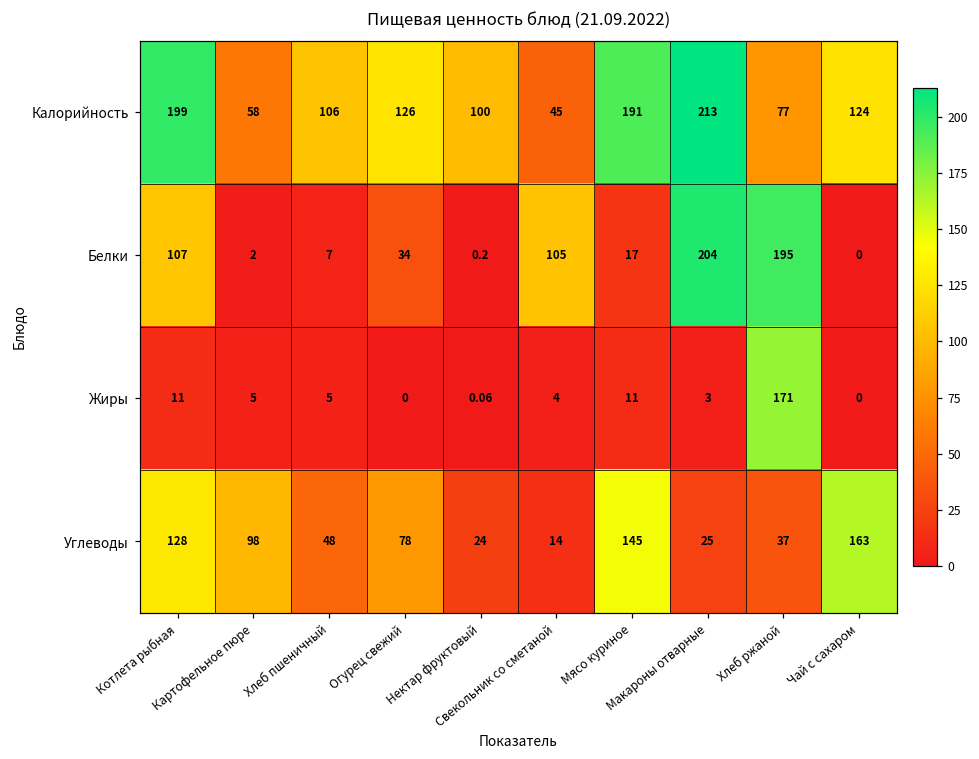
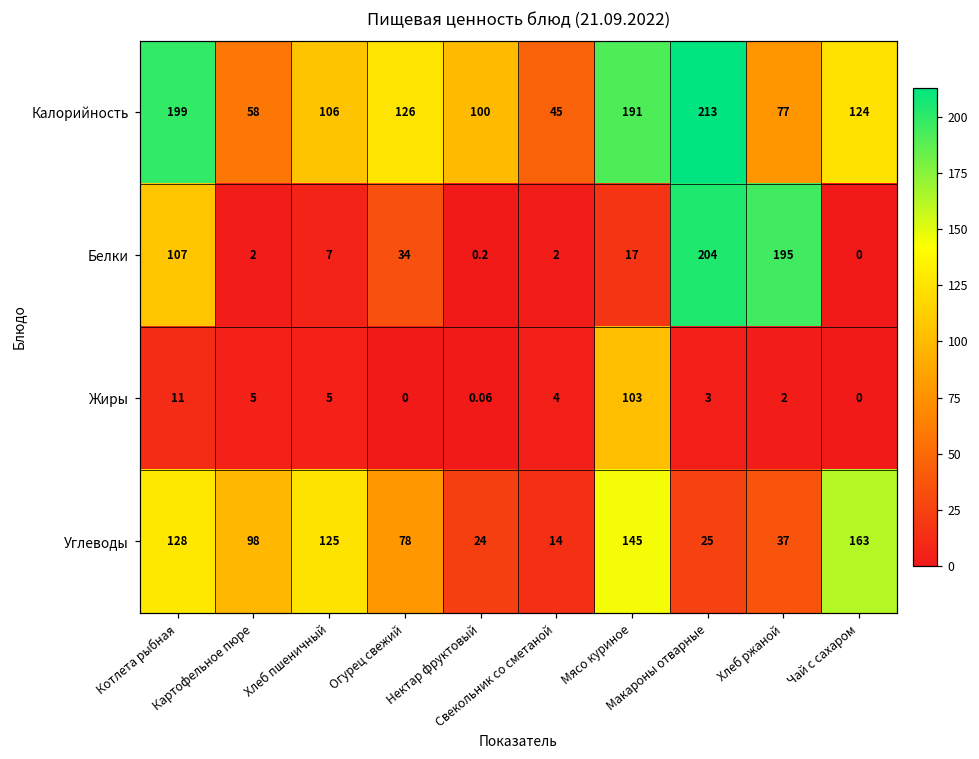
  {
    "Калорийность": {
      "Котлета рыбная": 199,
      "Картофельное пюре": 58,
      "Хлеб пшеничный": 106,
      "Огурец свежий": 126,
      "Нектар фруктовый": 100,
      "Свекольник со сметаной": 45,
      "Мясо куриное": 191,
      "Макароны отварные": 213,
      "Хлеб ржаной": 77,
      "Чай с сахаром": 124
    },
    "Белки": {
      "Котлета рыбная": 107,
      "Картофельное пюре": 2,
      "Хлеб пшеничный": 7,
      "Огурец свежий": 34,
      "Нектар фруктовый": 0.2,
-     "Свекольник со сметаной": 105,
+     "Свекольник со сметаной": 2,
      "Мясо куриное": 17,
      "Макароны отварные": 204,
      "Хлеб ржаной": 195,
      "Чай с сахаром": 0
    },
    "Жиры": {
      "Котлета рыбная": 11,
      "Картофельное пюре": 5,
      "Хлеб пшеничный": 5,
      "Огурец свежий": 0,
      "Нектар фруктовый": 0.06,
      "Свекольник со сметаной": 4,
-     "Мясо куриное": 11,
+     "Мясо куриное": 103,
      "Макароны отварные": 3,
-     "Хлеб ржаной": 171,
+     "Хлеб ржаной": 2,
      "Чай с сахаром": 0
    },
    "Углеводы": {
      "Котлета рыбная": 128,
      "Картофельное пюре": 98,
-     "Хлеб пшеничный": 48,
+     "Хлеб пшеничный": 125,
      "Огурец свежий": 78,
      "Нектар фруктовый": 24,
      "Свекольник со сметаной": 14,
      "Мясо куриное": 145,
      "Макароны отварные": 25,
      "Хлеб ржаной": 37,
      "Чай с сахаром": 163
    }
  }
